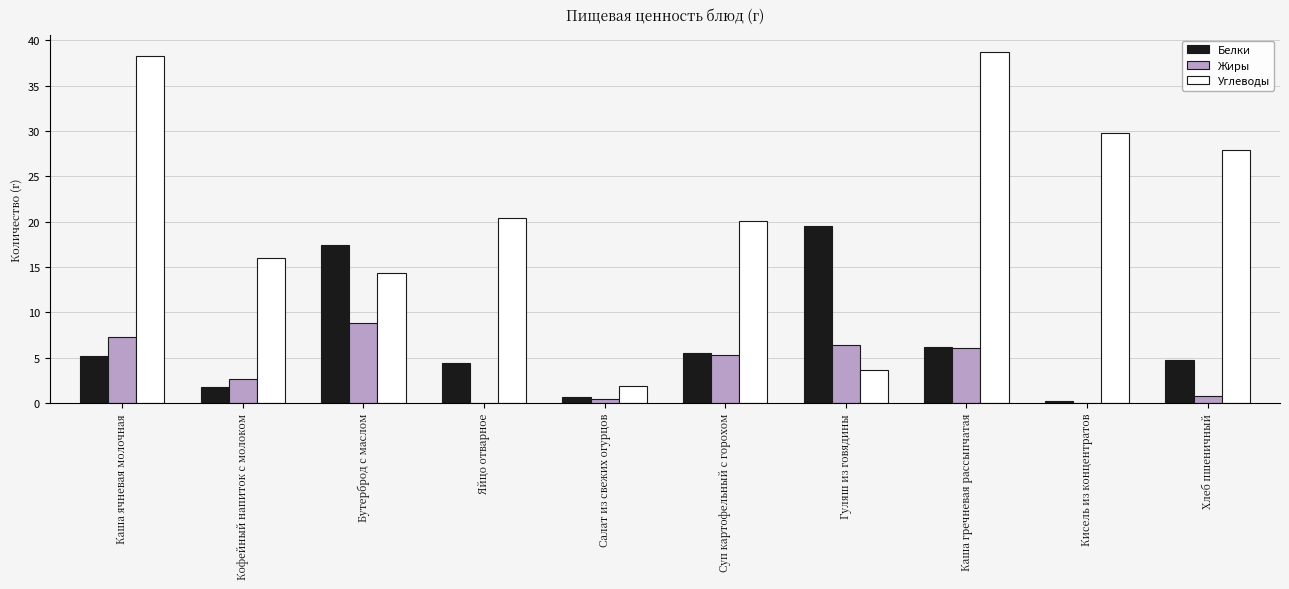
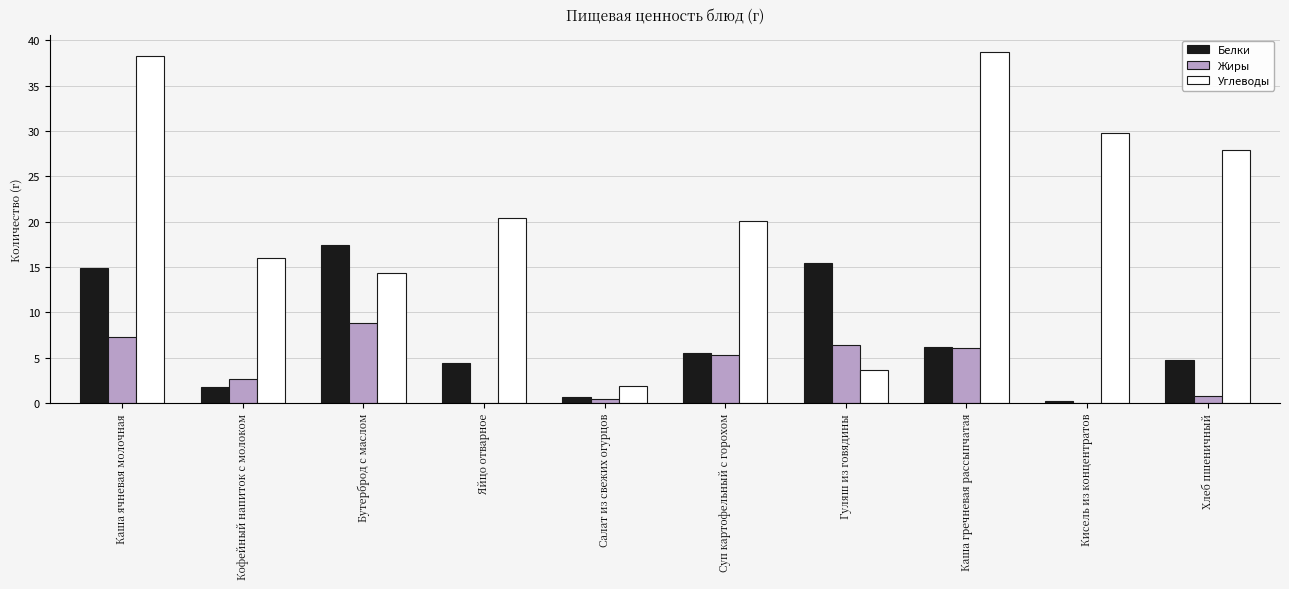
  {
    "Белки": {
-     "Каша ячневая молочная": 5,
+     "Каша ячневая молочная": 15,
      "Кофейный напиток с молоком": 2,
      "Бутерброд с маслом": 17,
      "Яйцо отварное": 4,
      "Салат из свежих огурцов": 1,
      "Суп картофельный с горохом": 5,
-     "Гуляш из говядины": 20,
+     "Гуляш из говядины": 15,
      "Каша гречневая рассыпчатая": 6,
      "Хлеб пшеничный": 5
    },
    "Жиры": {
      "Каша ячневая молочная": 7,
      "Кофейный напиток с молоком": 3,
      "Бутерброд с маслом": 9,
      "Салат из свежих огурцов": 0,
      "Суп картофельный с горохом": 5,
      "Гуляш из говядины": 6,
      "Каша гречневая рассыпчатая": 6,
      "Кисель из концентратов": 0,
      "Хлеб пшеничный": 1
    },
    "Углеводы": {
      "Каша ячневая молочная": 38,
      "Кофейный напиток с молоком": 16,
      "Бутерброд с маслом": 14,
      "Яйцо отварное": 20,
      "Салат из свежих огурцов": 2,
      "Суп картофельный с горохом": 20,
      "Гуляш из говядины": 4,
      "Каша гречневая рассыпчатая": 39,
      "Кисель из концентратов": 30,
      "Хлеб пшеничный": 28
    }
  }
